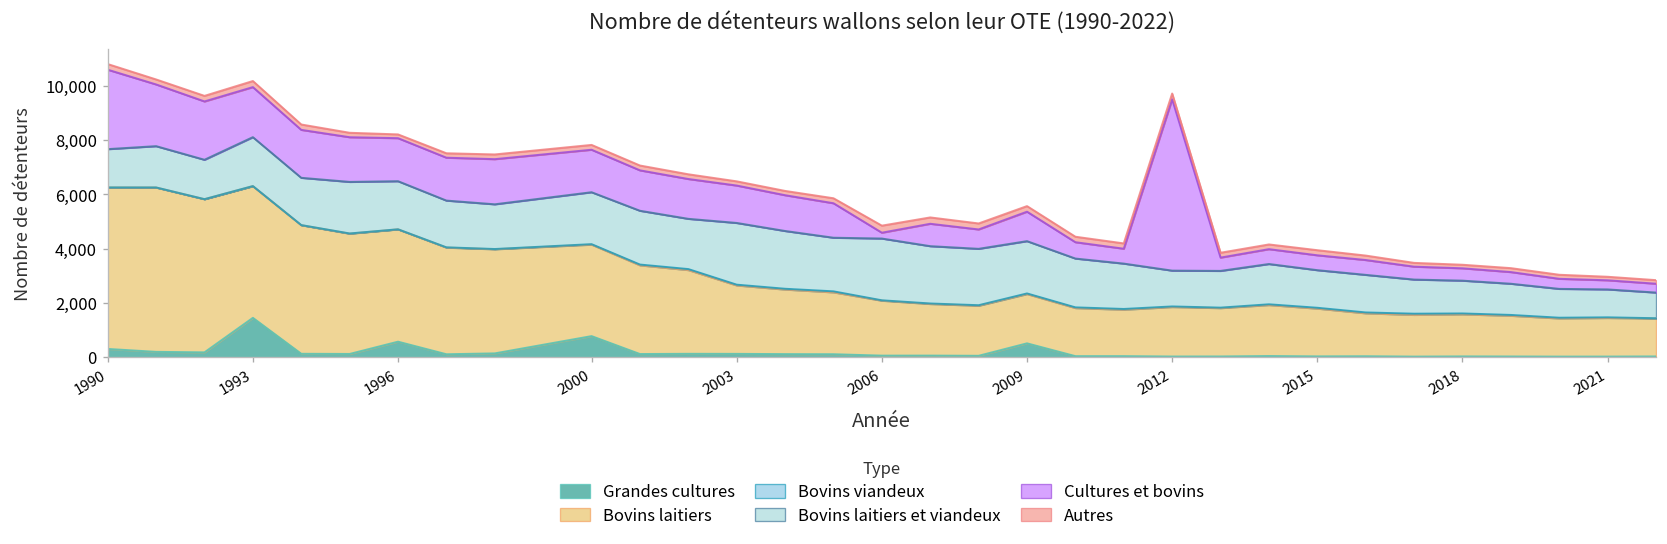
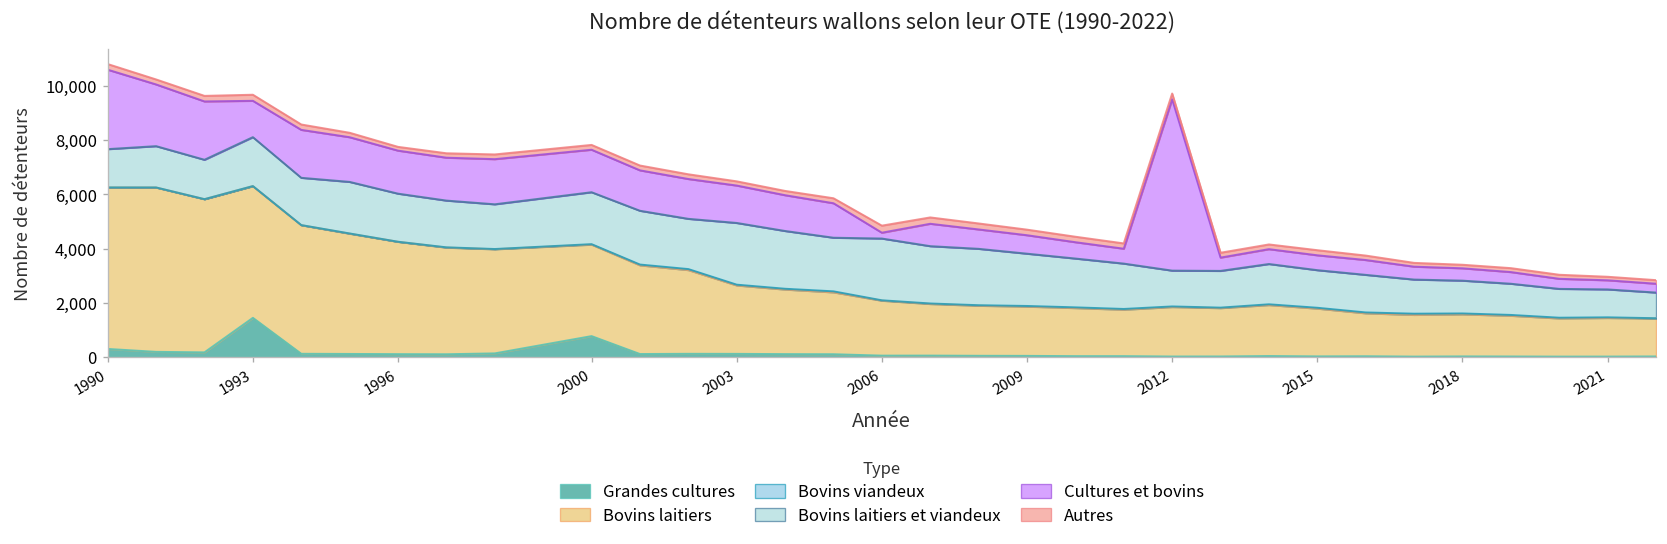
  {
    "Grandes cultures": {
      "1990": "300",
      "1993": "1,400",
-     "1996": "600",
+     "1996": "100",
      "2000": "800",
      "2003": "100",
      "2006": "100",
-     "2009": "500",
+     "2009": "0",
      "2012": "0",
      "2015": "0",
      "2018": "0",
      "2021": "0"
    },
    "Cultures et bovins": {
      "1990": "2,900",
-     "1993": "1,800",
+     "1993": "1,300",
      "1996": "1,600",
      "2000": "1,600",
      "2003": "1,400",
      "2006": "200",
-     "2009": "1,100",
+     "2009": "700",
      "2012": "6,300",
      "2015": "500",
      "2018": "500",
      "2021": "300"
    }
  }
